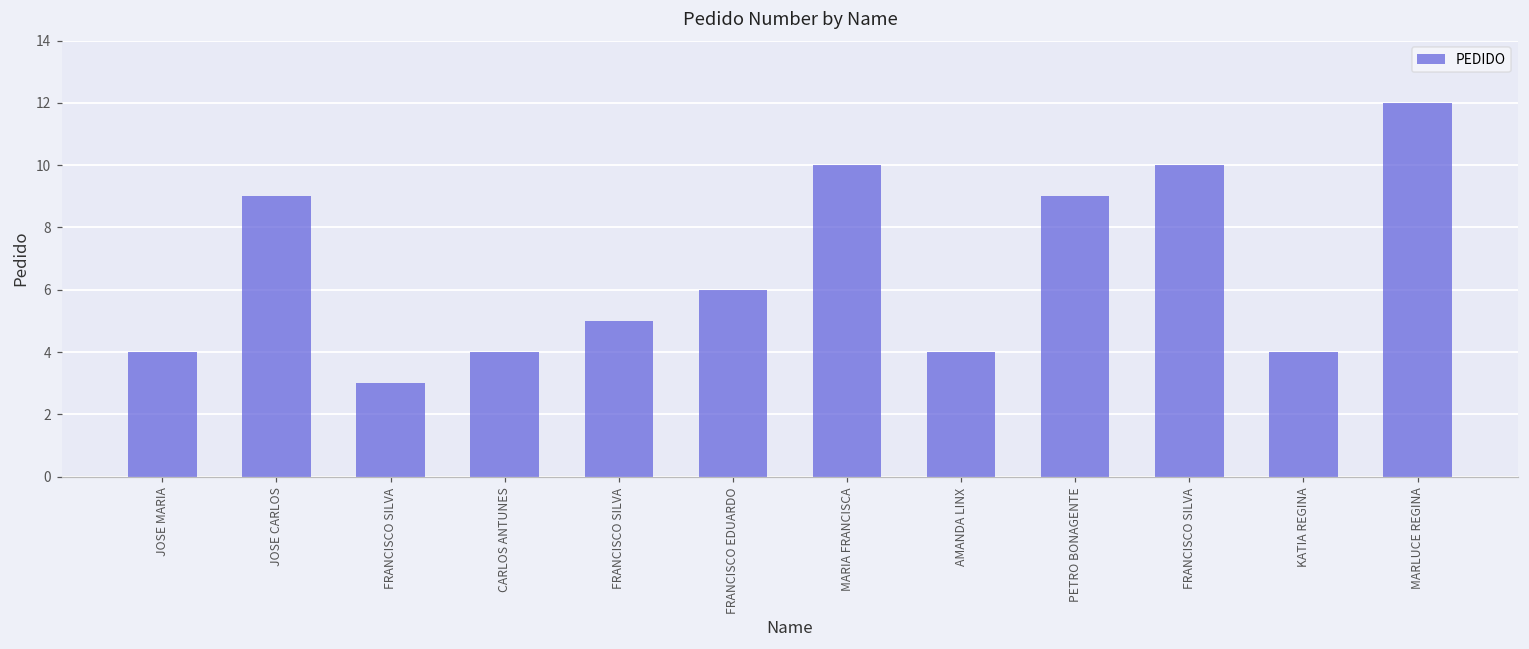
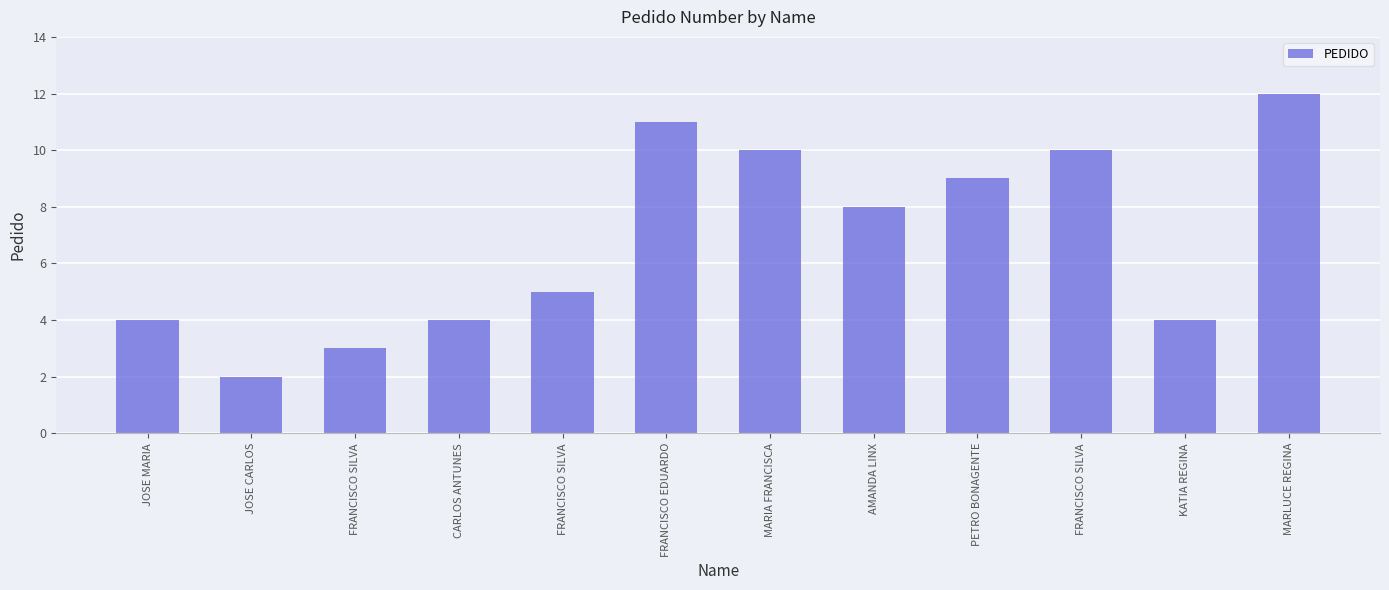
  {
    "JOSE MARIA": 4,
-   "JOSE CARLOS": 9,
+   "JOSE CARLOS": 2,
    "CARLOS ANTUNES": 4,
-   "FRANCISCO EDUARDO": 6,
+   "FRANCISCO EDUARDO": 11,
    "MARIA FRANCISCA": 10,
-   "AMANDA LINX": 4,
+   "AMANDA LINX": 8,
    "PETRO BONAGENTE": 9,
    "KATIA REGINA": 4,
    "MARLUCE REGINA": 12
  }
